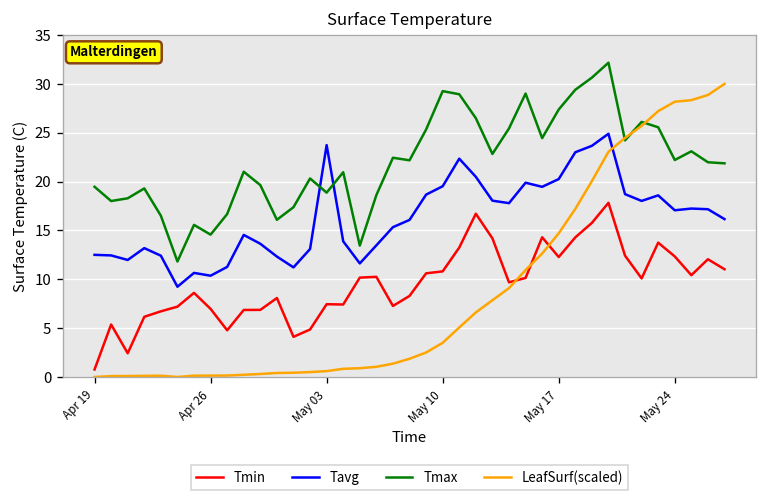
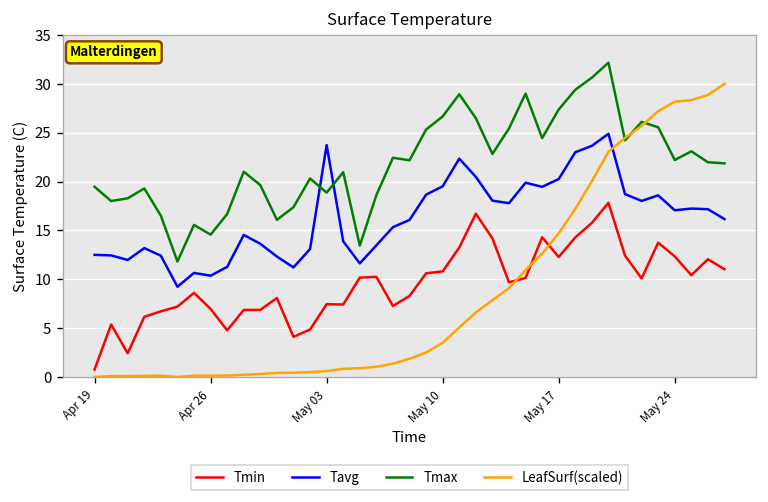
  {
    "Tmin": {
      "Apr 19": 1,
      "Apr 26": 7,
      "May 03": 7,
      "May 10": 11,
      "May 17": 12,
      "May 24": 12
    },
    "Tavg": {
      "Apr 19": 13,
      "Apr 26": 10,
      "May 03": 24,
      "May 10": 20,
      "May 17": 20,
      "May 24": 17
    },
    "Tmax": {
      "Apr 19": 19,
      "Apr 26": 15,
      "May 03": 19,
-     "May 10": 29,
+     "May 10": 27,
      "May 17": 27,
      "May 24": 22
    },
    "LeafSurf(scaled)": {
      "Apr 19": 0,
      "Apr 26": 0,
      "May 03": 1,
      "May 10": 3,
      "May 17": 15,
      "May 24": 28
    }
  }
